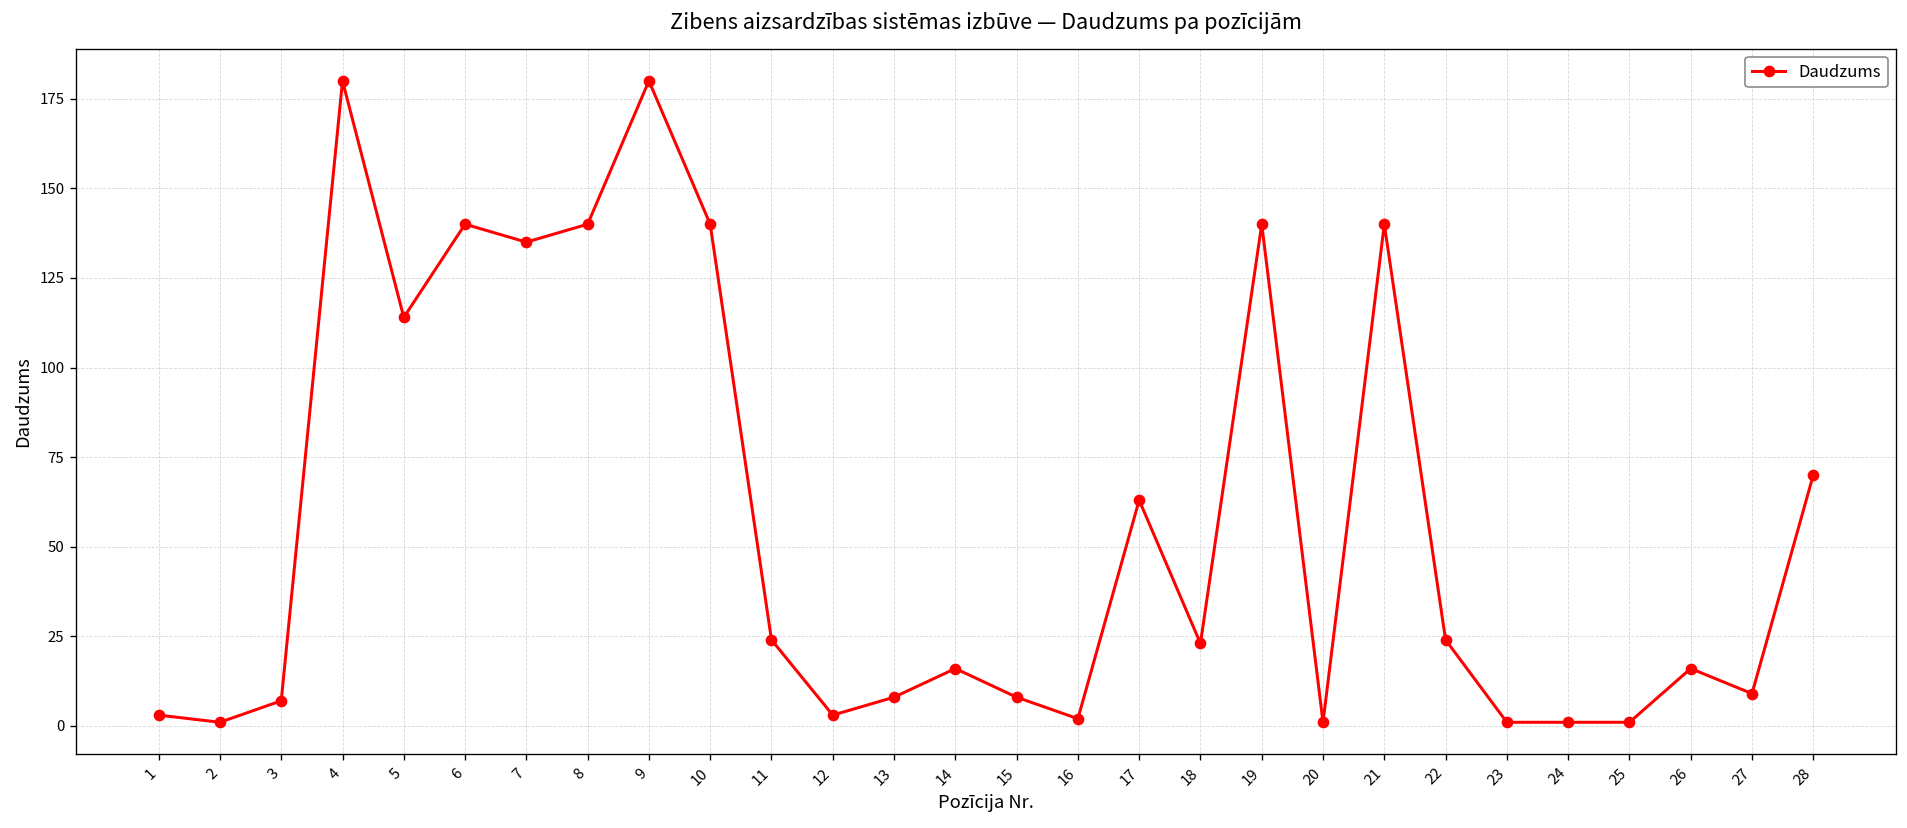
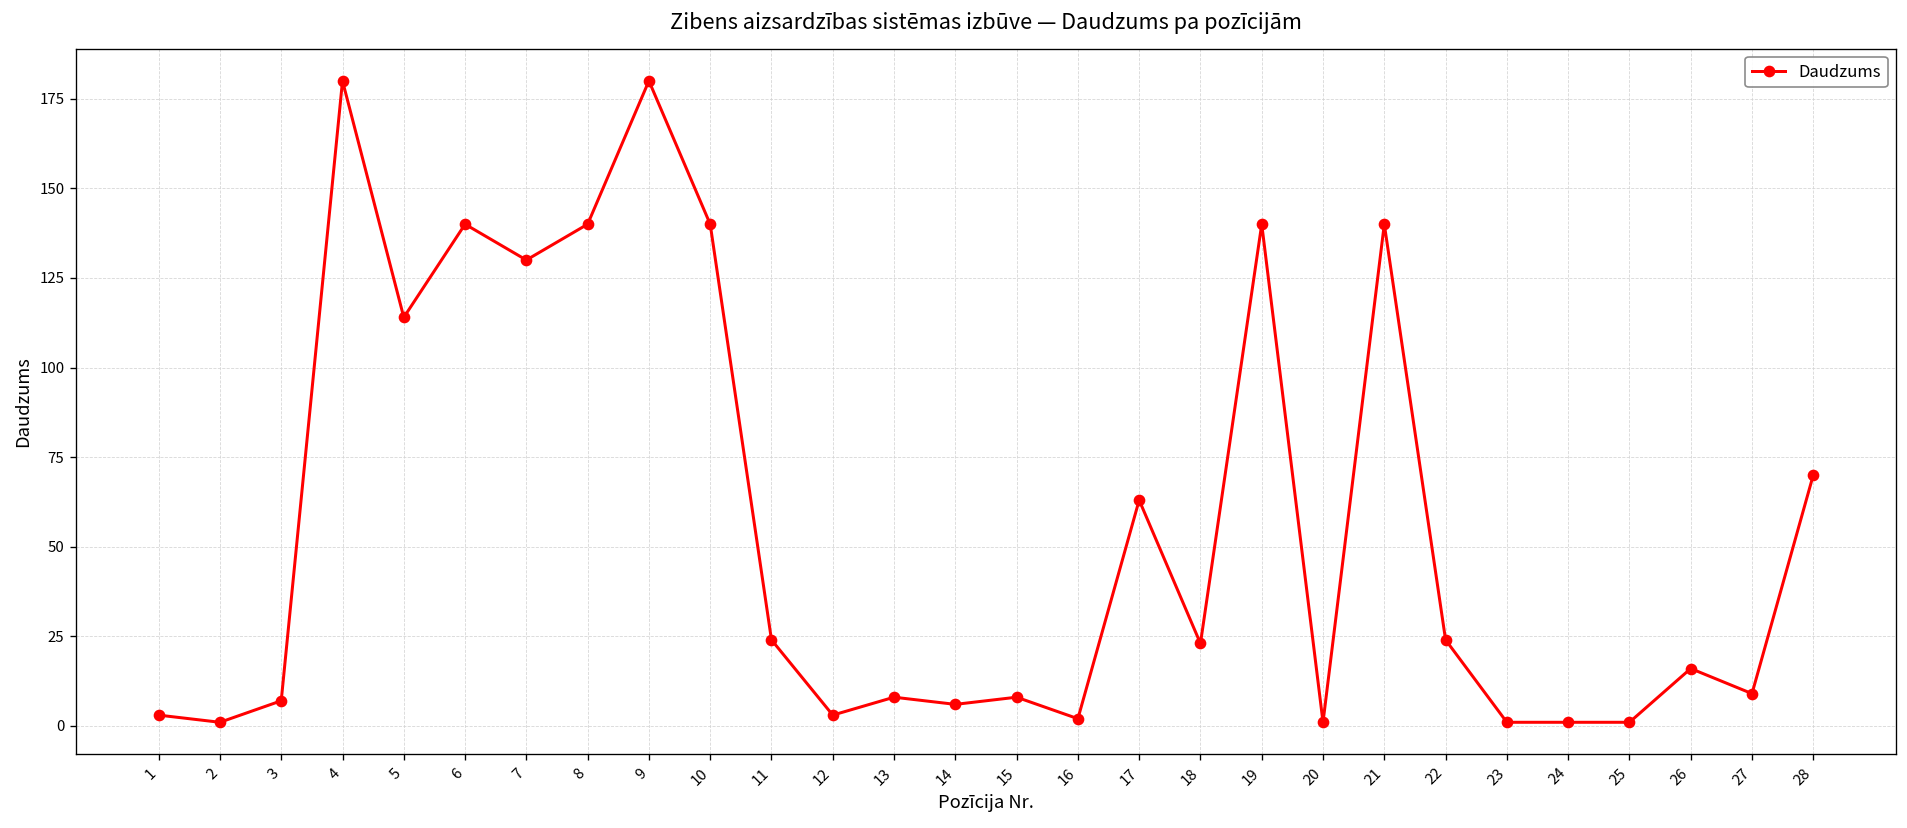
  {
    "1": 3,
    "2": 1,
    "3": 7,
    "4": 180,
    "5": 114,
    "6": 140,
-   "7": 135,
+   "7": 130,
    "8": 140,
    "9": 180,
    "10": 140,
    "11": 24,
    "12": 3,
    "13": 8,
-   "14": 16,
+   "14": 6,
    "15": 8,
    "16": 2,
    "17": 63,
    "18": 23,
    "19": 140,
    "20": 1,
    "21": 140,
    "22": 24,
    "23": 1,
    "24": 1,
    "25": 1,
    "26": 16,
    "27": 9,
    "28": 70
  }
